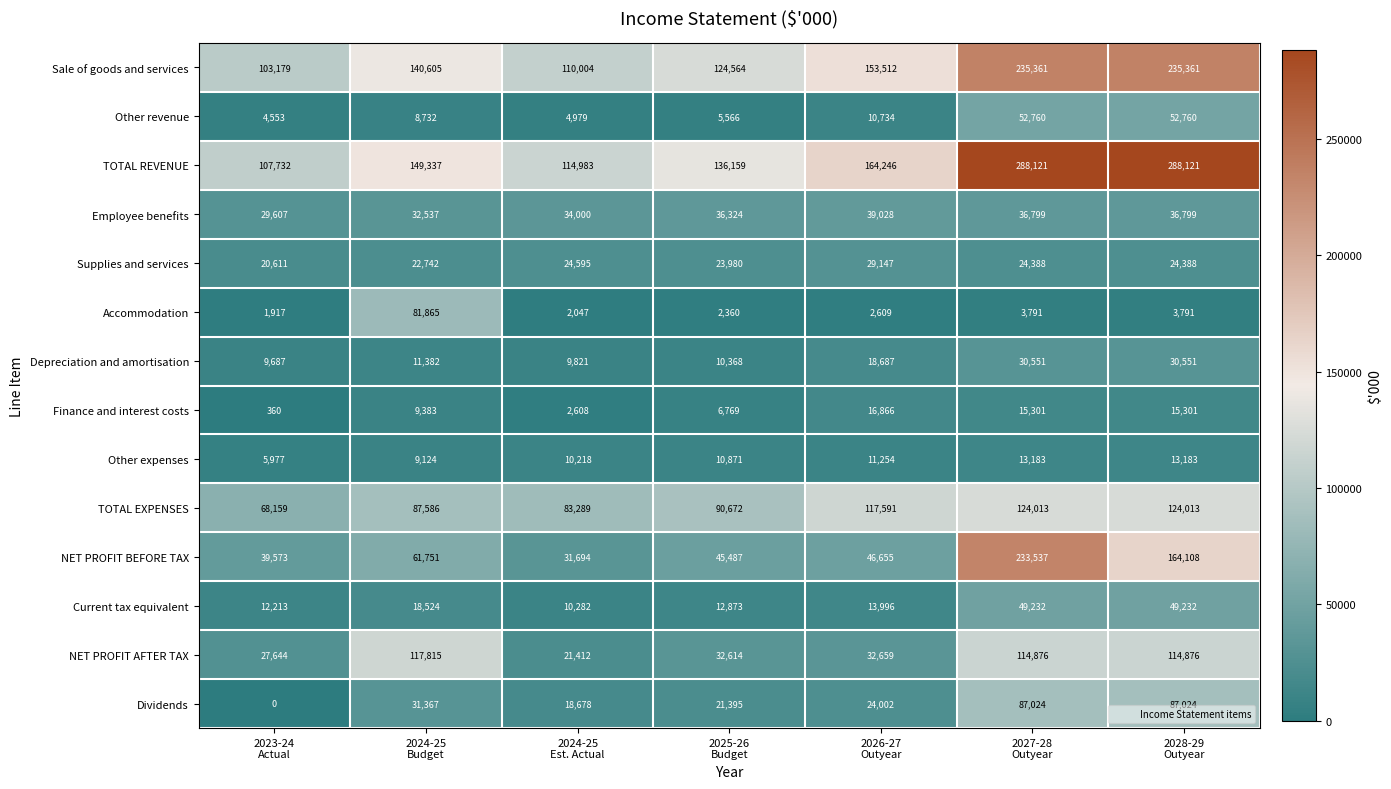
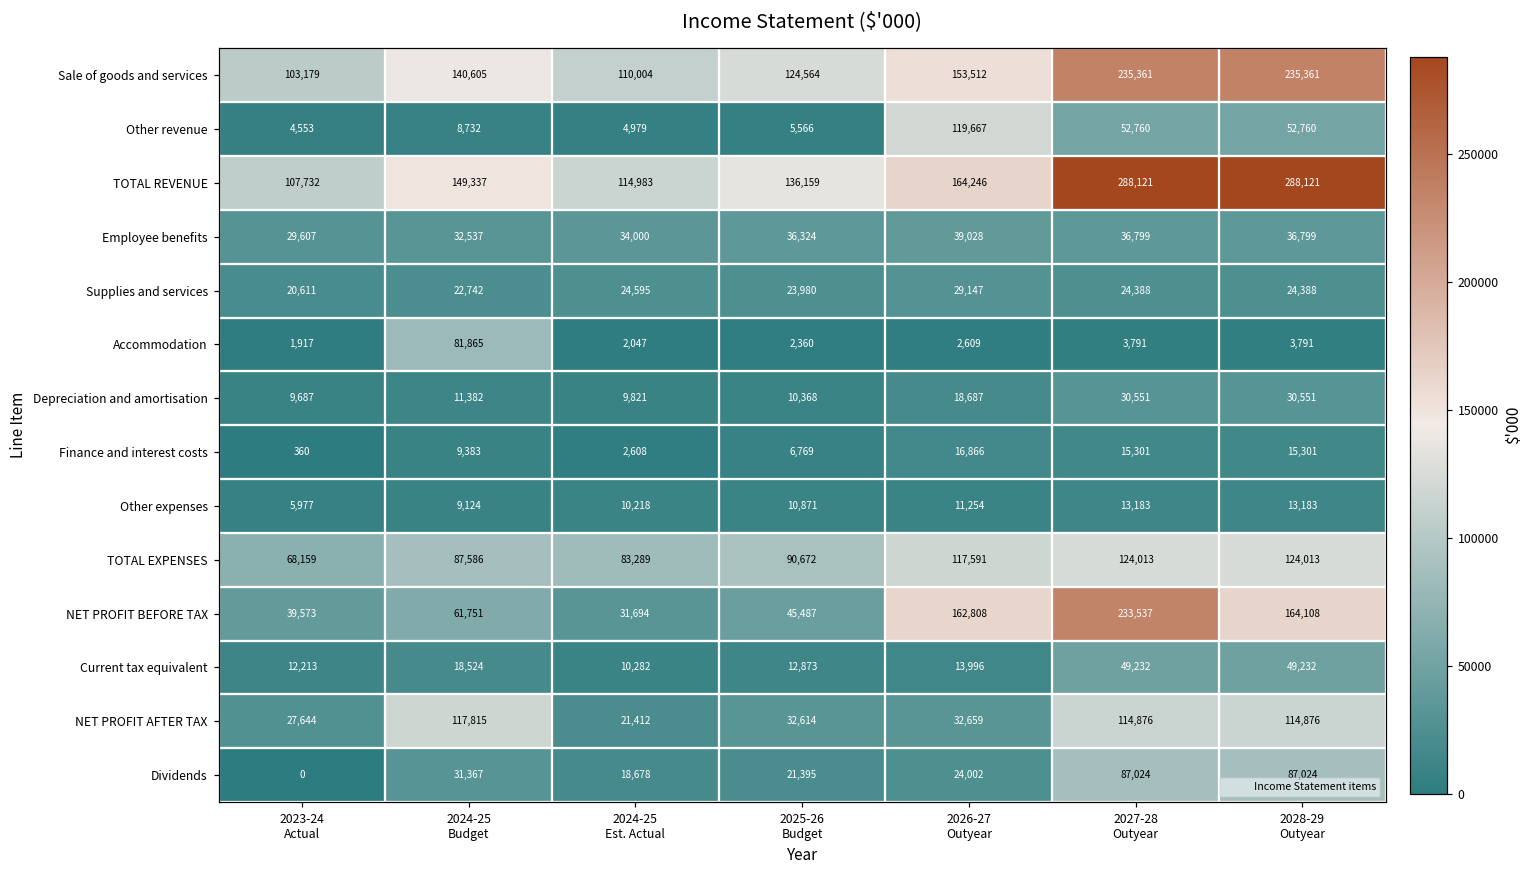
  {
    "Sale of goods and services": {
      "2023-24 Actual": "103,179",
      "2024-25 Budget": "140,605",
      "2024-25 Est. Actual": "110,004",
      "2025-26 Budget": "124,564",
      "2026-27 Outyear": "153,512",
      "2027-28 Outyear": "235,361",
      "2028-29 Outyear": "235,361"
    },
    "Other revenue": {
      "2023-24 Actual": "4,553",
      "2024-25 Budget": "8,732",
      "2024-25 Est. Actual": "4,979",
      "2025-26 Budget": "5,566",
-     "2026-27 Outyear": "10,734",
+     "2026-27 Outyear": "119,667",
      "2027-28 Outyear": "52,760",
      "2028-29 Outyear": "52,760"
    },
    "TOTAL REVENUE": {
      "2023-24 Actual": "107,732",
      "2024-25 Budget": "149,337",
      "2024-25 Est. Actual": "114,983",
      "2025-26 Budget": "136,159",
      "2026-27 Outyear": "164,246",
      "2027-28 Outyear": "288,121",
      "2028-29 Outyear": "288,121"
    },
    "Employee benefits": {
      "2023-24 Actual": "29,607",
      "2024-25 Budget": "32,537",
      "2024-25 Est. Actual": "34,000",
      "2025-26 Budget": "36,324",
      "2026-27 Outyear": "39,028",
      "2027-28 Outyear": "36,799",
      "2028-29 Outyear": "36,799"
    },
    "Supplies and services": {
      "2023-24 Actual": "20,611",
      "2024-25 Budget": "22,742",
      "2024-25 Est. Actual": "24,595",
      "2025-26 Budget": "23,980",
      "2026-27 Outyear": "29,147",
      "2027-28 Outyear": "24,388",
      "2028-29 Outyear": "24,388"
    },
    "Accommodation": {
      "2023-24 Actual": "1,917",
      "2024-25 Budget": "81,865",
      "2024-25 Est. Actual": "2,047",
      "2025-26 Budget": "2,360",
      "2026-27 Outyear": "2,609",
      "2027-28 Outyear": "3,791",
      "2028-29 Outyear": "3,791"
    },
    "Depreciation and amortisation": {
      "2023-24 Actual": "9,687",
      "2024-25 Budget": "11,382",
      "2024-25 Est. Actual": "9,821",
      "2025-26 Budget": "10,368",
      "2026-27 Outyear": "18,687",
      "2027-28 Outyear": "30,551",
      "2028-29 Outyear": "30,551"
    },
    "Finance and interest costs": {
      "2023-24 Actual": "360",
      "2024-25 Budget": "9,383",
      "2024-25 Est. Actual": "2,608",
      "2025-26 Budget": "6,769",
      "2026-27 Outyear": "16,866",
      "2027-28 Outyear": "15,301",
      "2028-29 Outyear": "15,301"
    },
    "Other expenses": {
      "2023-24 Actual": "5,977",
      "2024-25 Budget": "9,124",
      "2024-25 Est. Actual": "10,218",
      "2025-26 Budget": "10,871",
      "2026-27 Outyear": "11,254",
      "2027-28 Outyear": "13,183",
      "2028-29 Outyear": "13,183"
    },
    "TOTAL EXPENSES": {
      "2023-24 Actual": "68,159",
      "2024-25 Budget": "87,586",
      "2024-25 Est. Actual": "83,289",
      "2025-26 Budget": "90,672",
      "2026-27 Outyear": "117,591",
      "2027-28 Outyear": "124,013",
      "2028-29 Outyear": "124,013"
    },
    "NET PROFIT BEFORE TAX": {
      "2023-24 Actual": "39,573",
      "2024-25 Budget": "61,751",
      "2024-25 Est. Actual": "31,694",
      "2025-26 Budget": "45,487",
-     "2026-27 Outyear": "46,655",
+     "2026-27 Outyear": "162,808",
      "2027-28 Outyear": "233,537",
      "2028-29 Outyear": "164,108"
    },
    "Current tax equivalent": {
      "2023-24 Actual": "12,213",
      "2024-25 Budget": "18,524",
      "2024-25 Est. Actual": "10,282",
      "2025-26 Budget": "12,873",
      "2026-27 Outyear": "13,996",
      "2027-28 Outyear": "49,232",
      "2028-29 Outyear": "49,232"
    },
    "NET PROFIT AFTER TAX": {
      "2023-24 Actual": "27,644",
      "2024-25 Budget": "117,815",
      "2024-25 Est. Actual": "21,412",
      "2025-26 Budget": "32,614",
      "2026-27 Outyear": "32,659",
      "2027-28 Outyear": "114,876",
      "2028-29 Outyear": "114,876"
    },
    "Dividends": {
      "2023-24 Actual": "0",
      "2024-25 Budget": "31,367",
      "2024-25 Est. Actual": "18,678",
      "2025-26 Budget": "21,395",
      "2026-27 Outyear": "24,002",
      "2027-28 Outyear": "87,024"
    }
  }
